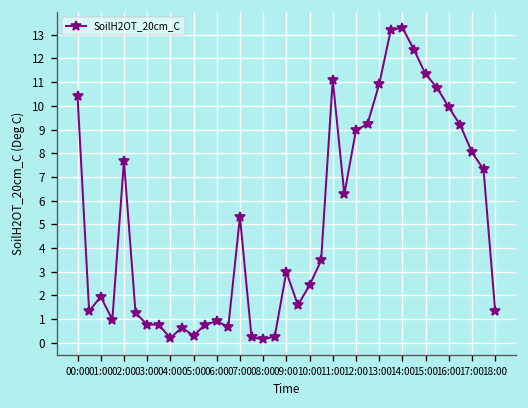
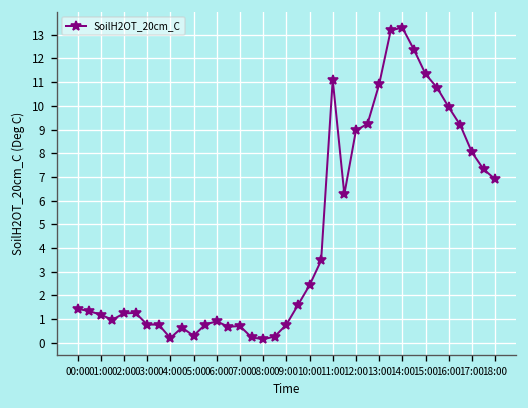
  {
-   "00:00": 10.4,
-   "01:00": 1.9,
-   "02:00": 7.7,
+   "00:00": 1.4,
+   "01:00": 1.2,
+   "02:00": 1.2,
    "03:00": 0.8,
    "04:00": 0.2,
    "05:00": 0.3,
    "06:00": 0.9,
-   "07:00": 5.3,
+   "07:00": 0.7,
    "08:00": 0.1,
-   "09:00": 3.0,
+   "09:00": 0.8,
    "10:00": 2.4,
    "11:00": 11.1,
    "12:00": 9.0,
    "13:00": 10.9,
    "14:00": 13.3,
    "15:00": 11.3,
    "16:00": 9.9,
    "17:00": 8.0,
-   "18:00": 1.4
+   "18:00": 6.9
  }
